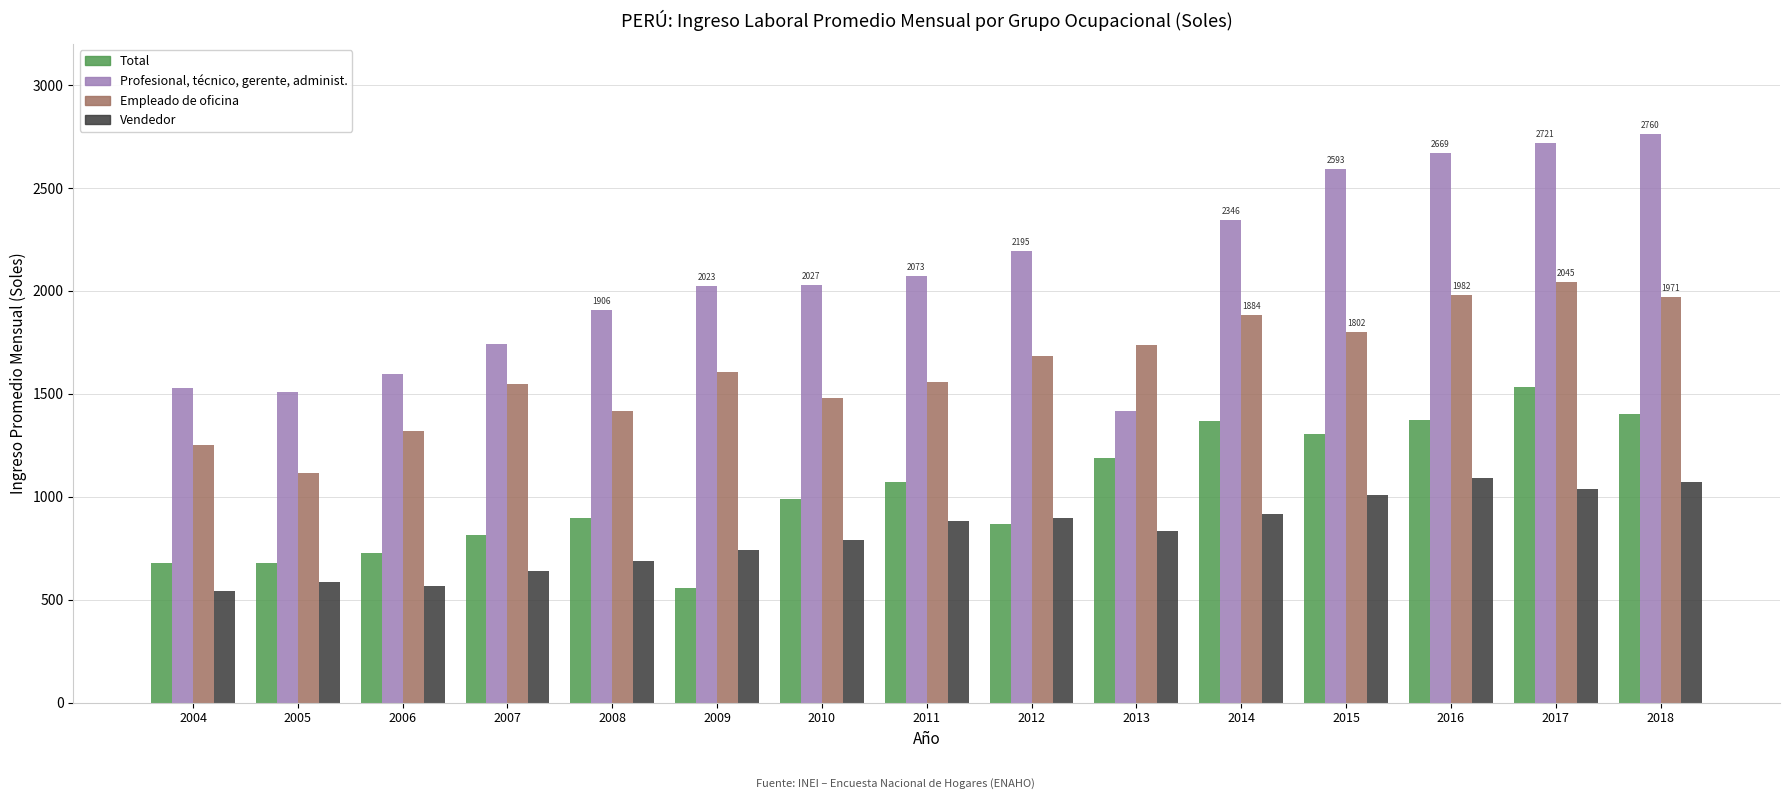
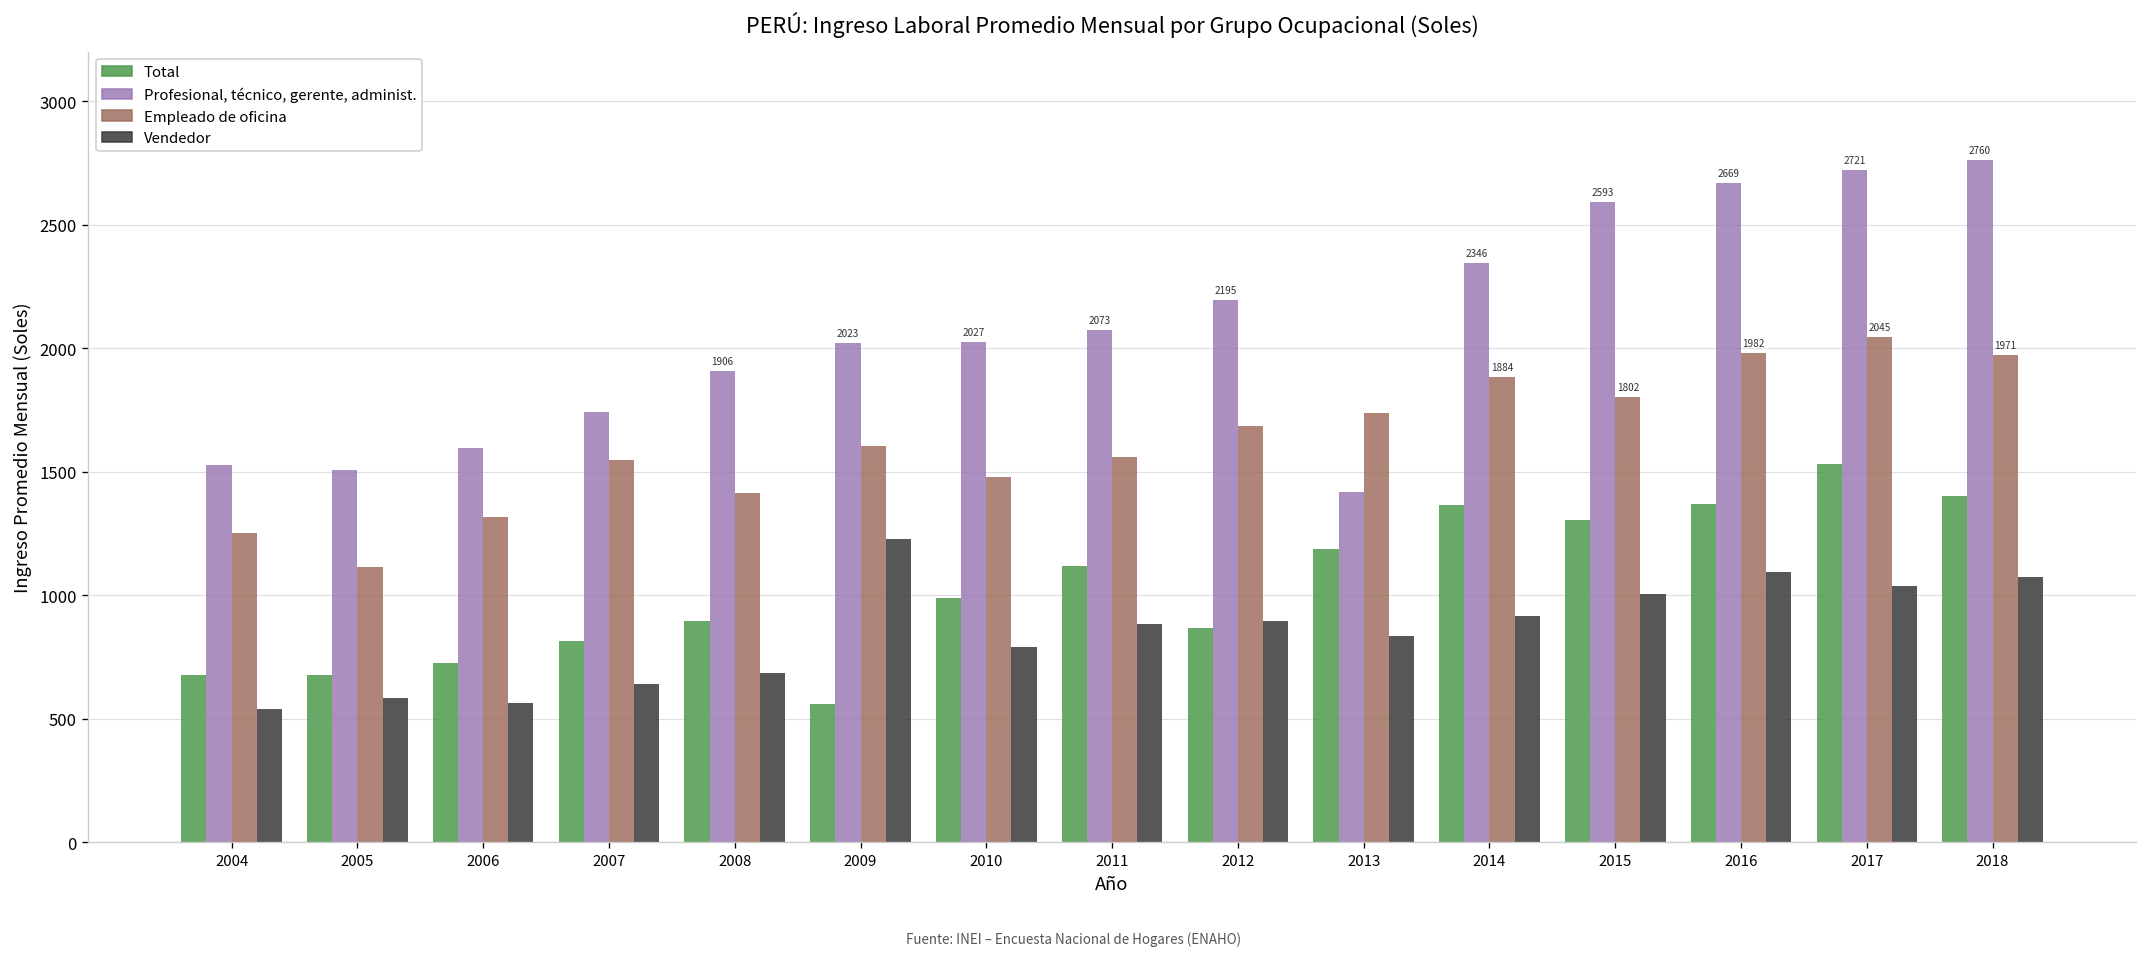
  {
    "Total": {
      "2004": 680,
      "2005": 680,
      "2006": 730,
      "2007": 810,
      "2008": 890,
      "2009": 560,
      "2010": 990,
-     "2011": 1070,
+     "2011": 1120,
      "2012": 870,
      "2013": 1190,
      "2014": 1370,
      "2015": 1300,
      "2016": 1370,
      "2017": 1530,
      "2018": 1400
    },
    "Profesional, técnico, gerente, administ.": {
      "2008": 1906,
      "2009": 2023,
      "2010": 2027,
      "2011": 2073,
      "2012": 2195,
      "2014": 2346,
      "2015": 2593,
      "2016": 2669,
      "2017": 2721,
      "2018": 2760
    },
    "Empleado de oficina": {
      "2014": 1884,
      "2015": 1802,
      "2016": 1982,
      "2017": 2045,
      "2018": 1971
    },
    "Vendedor": {
      "2004": 540,
      "2005": 580,
      "2006": 560,
      "2007": 640,
      "2008": 690,
-     "2009": 740,
+     "2009": 1230,
      "2010": 790,
      "2011": 880,
      "2012": 900,
      "2013": 840,
      "2014": 920,
      "2015": 1010,
      "2016": 1090,
      "2017": 1040,
      "2018": 1070
    }
  }
